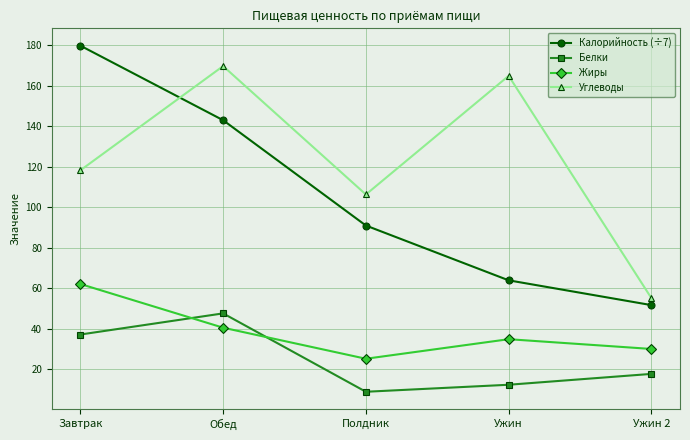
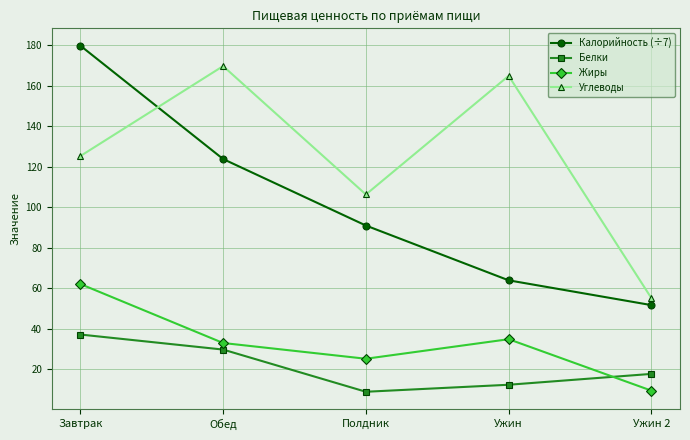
  {
    "Калорийность (÷7)": {
      "Завтрак": 180,
-     "Обед": 143,
+     "Обед": 124,
      "Полдник": 91,
      "Ужин": 64,
      "Ужин 2": 52
    },
    "Белки": {
      "Завтрак": 37,
-     "Обед": 48,
+     "Обед": 30,
      "Полдник": 9,
      "Ужин": 12,
      "Ужин 2": 18
    },
    "Жиры": {
      "Завтрак": 62,
-     "Обед": 40,
+     "Обед": 33,
      "Полдник": 25,
      "Ужин": 35,
-     "Ужин 2": 30
+     "Ужин 2": 9
    },
    "Углеводы": {
-     "Завтрак": 118,
+     "Завтрак": 125,
      "Обед": 170,
      "Полдник": 106,
      "Ужин": 165,
      "Ужин 2": 55
    }
  }
